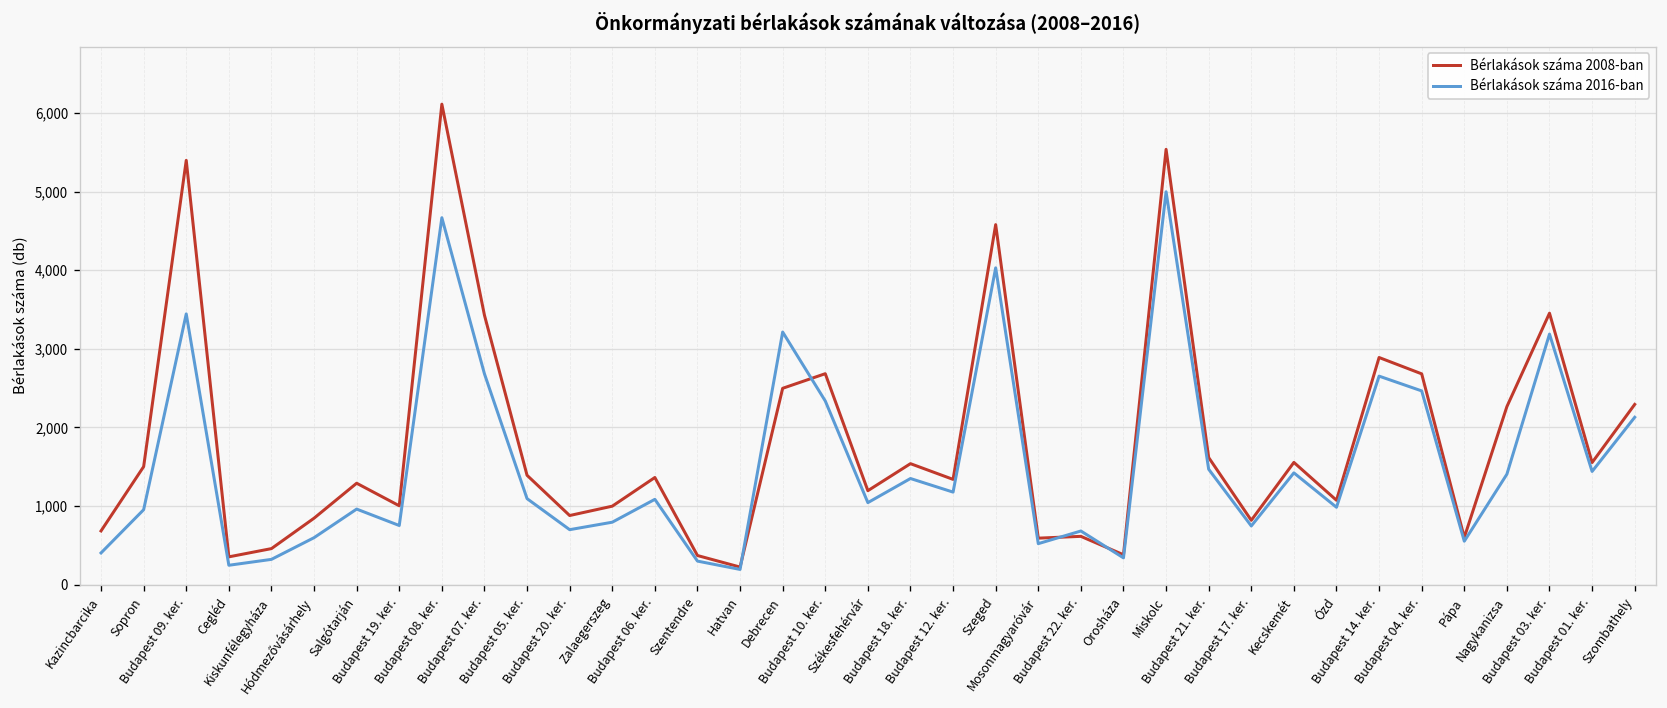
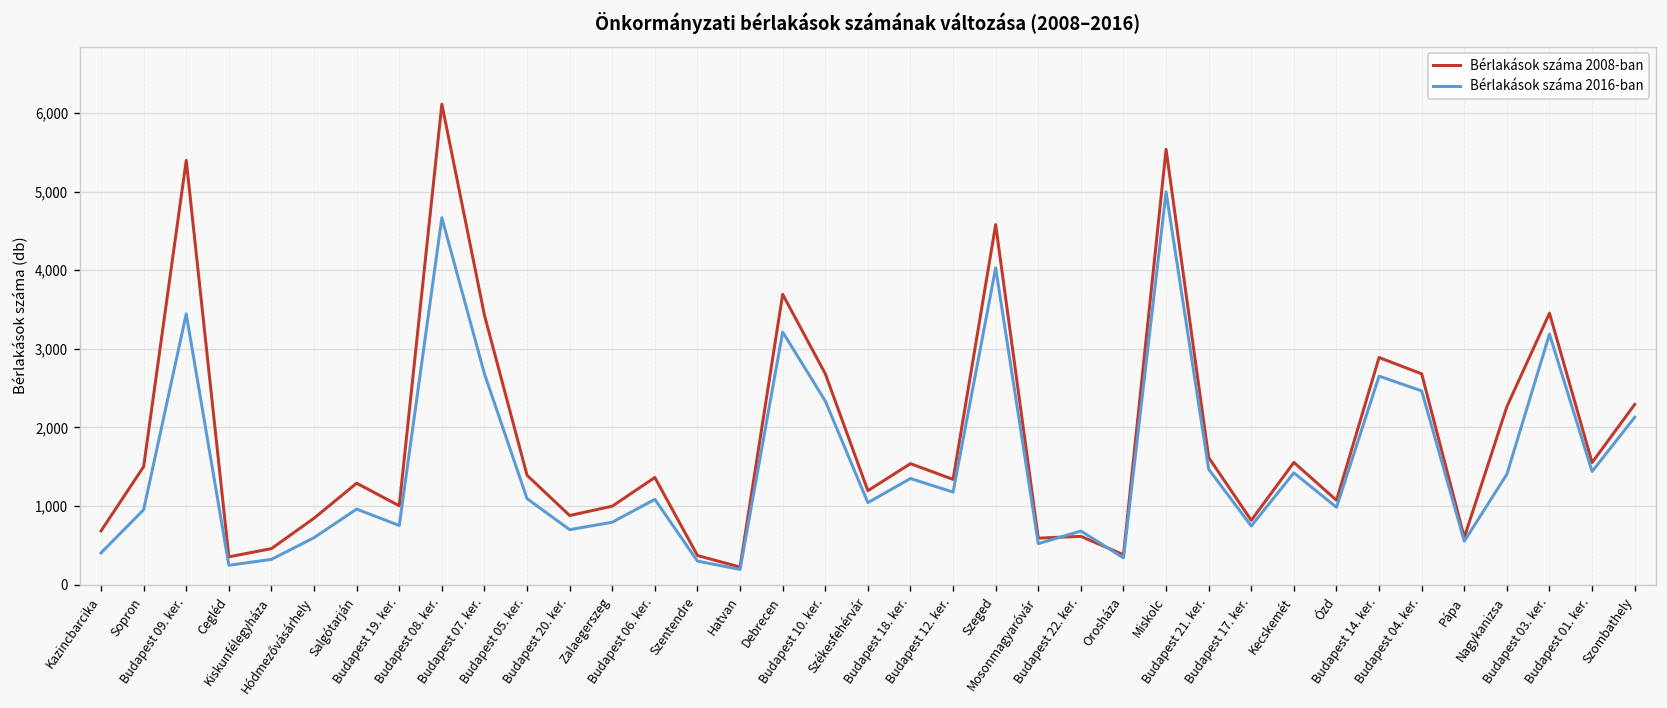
  {
    "Bérlakások száma 2008-ban": {
      "Kazincbarcika": "700",
      "Sopron": "1,500",
      "Budapest 09. ker.": "5,400",
      "Cegléd": "400",
      "Kiskunfélegyháza": "500",
      "Hódmezővásárhely": "800",
      "Salgótarján": "1,300",
      "Budapest 19. ker.": "1,000",
      "Budapest 08. ker.": "6,100",
      "Budapest 07. ker.": "3,400",
      "Budapest 05. ker.": "1,400",
      "Budapest 20. ker.": "900",
      "Zalaegerszeg": "1,000",
      "Budapest 06. ker.": "1,400",
      "Szentendre": "400",
-     "Debrecen": "2,500",
+     "Debrecen": "3,700",
      "Budapest 10. ker.": "2,700",
      "Székesfehérvár": "1,200",
      "Budapest 18. ker.": "1,500",
      "Budapest 12. ker.": "1,300",
      "Szeged": "4,600",
      "Mosonmagyaróvár": "600",
      "Budapest 22. ker.": "600",
      "Orosháza": "400",
      "Miskolc": "5,500",
      "Budapest 21. ker.": "1,600",
      "Budapest 17. ker.": "800",
      "Kecskemét": "1,600",
      "Ózd": "1,100",
      "Budapest 14. ker.": "2,900",
      "Budapest 04. ker.": "2,700",
      "Pápa": "600",
      "Nagykanizsa": "2,300",
      "Budapest 03. ker.": "3,500",
      "Budapest 01. ker.": "1,600",
      "Szombathely": "2,300"
    },
    "Bérlakások száma 2016-ban": {
      "Kazincbarcika": "400",
      "Sopron": "1,000",
      "Budapest 09. ker.": "3,400",
      "Cegléd": "200",
      "Kiskunfélegyháza": "300",
      "Hódmezővásárhely": "600",
      "Salgótarján": "1,000",
      "Budapest 19. ker.": "800",
      "Budapest 08. ker.": "4,700",
      "Budapest 07. ker.": "2,700",
      "Budapest 05. ker.": "1,100",
      "Budapest 20. ker.": "700",
      "Zalaegerszeg": "800",
      "Budapest 06. ker.": "1,100",
      "Szentendre": "300",
      "Debrecen": "3,200",
      "Budapest 10. ker.": "2,300",
      "Székesfehérvár": "1,000",
      "Budapest 18. ker.": "1,400",
      "Budapest 12. ker.": "1,200",
      "Szeged": "4,000",
      "Mosonmagyaróvár": "500",
      "Budapest 22. ker.": "700",
      "Orosháza": "300",
      "Miskolc": "5,000",
      "Budapest 21. ker.": "1,500",
      "Budapest 17. ker.": "700",
      "Kecskemét": "1,400",
      "Ózd": "1,000",
      "Budapest 14. ker.": "2,700",
      "Budapest 04. ker.": "2,500",
      "Pápa": "600",
      "Nagykanizsa": "1,400",
      "Budapest 03. ker.": "3,200",
      "Budapest 01. ker.": "1,400",
      "Szombathely": "2,100"
    }
  }
